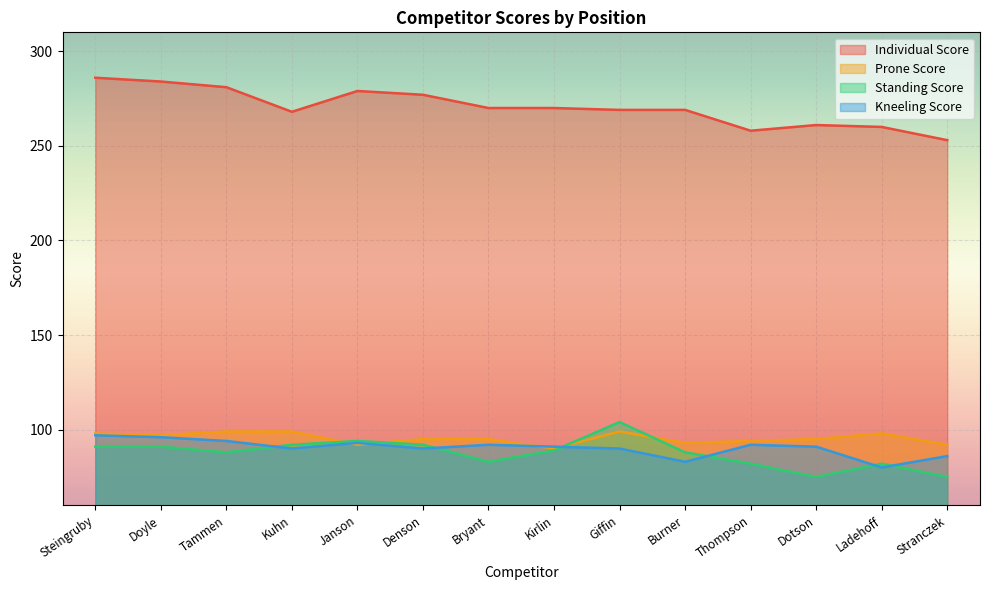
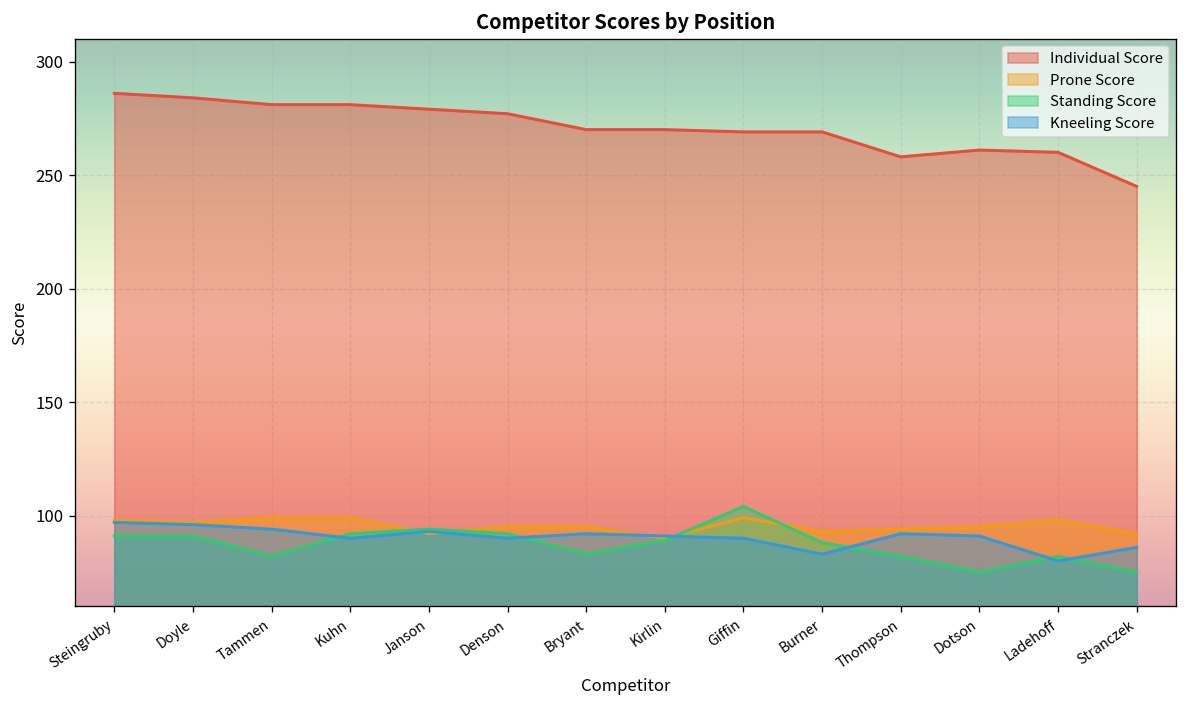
  {
    "Individual Score": {
      "Steingruby": 286,
      "Doyle": 284,
      "Tammen": 281,
-     "Kuhn": 268,
+     "Kuhn": 281,
      "Janson": 279,
      "Denson": 277,
      "Bryant": 270,
      "Kirlin": 270,
      "Giffin": 269,
      "Burner": 269,
      "Thompson": 258,
      "Dotson": 261,
      "Ladehoff": 260,
-     "Stranczek": 253
+     "Stranczek": 245
    },
    "Prone Score": {
      "Tammen": 99,
      "Kuhn": 99,
      "Denson": 95,
      "Bryant": 95,
      "Giffin": 99,
      "Burner": 93,
      "Thompson": 94,
      "Dotson": 95,
      "Ladehoff": 98,
      "Stranczek": 92
    },
    "Standing Score": {
      "Steingruby": 91,
      "Doyle": 91,
-     "Tammen": 88,
+     "Tammen": 82,
      "Kuhn": 92,
      "Denson": 92,
      "Bryant": 83,
      "Giffin": 104,
      "Burner": 88,
      "Thompson": 82,
      "Dotson": 75,
      "Ladehoff": 82,
      "Stranczek": 75
    },
    "Kneeling Score": {
      "Tammen": 94,
      "Kuhn": 90,
      "Denson": 90,
      "Bryant": 92,
      "Giffin": 90,
      "Burner": 83,
      "Thompson": 92,
      "Dotson": 91,
      "Ladehoff": 80,
      "Stranczek": 86
    }
  }
